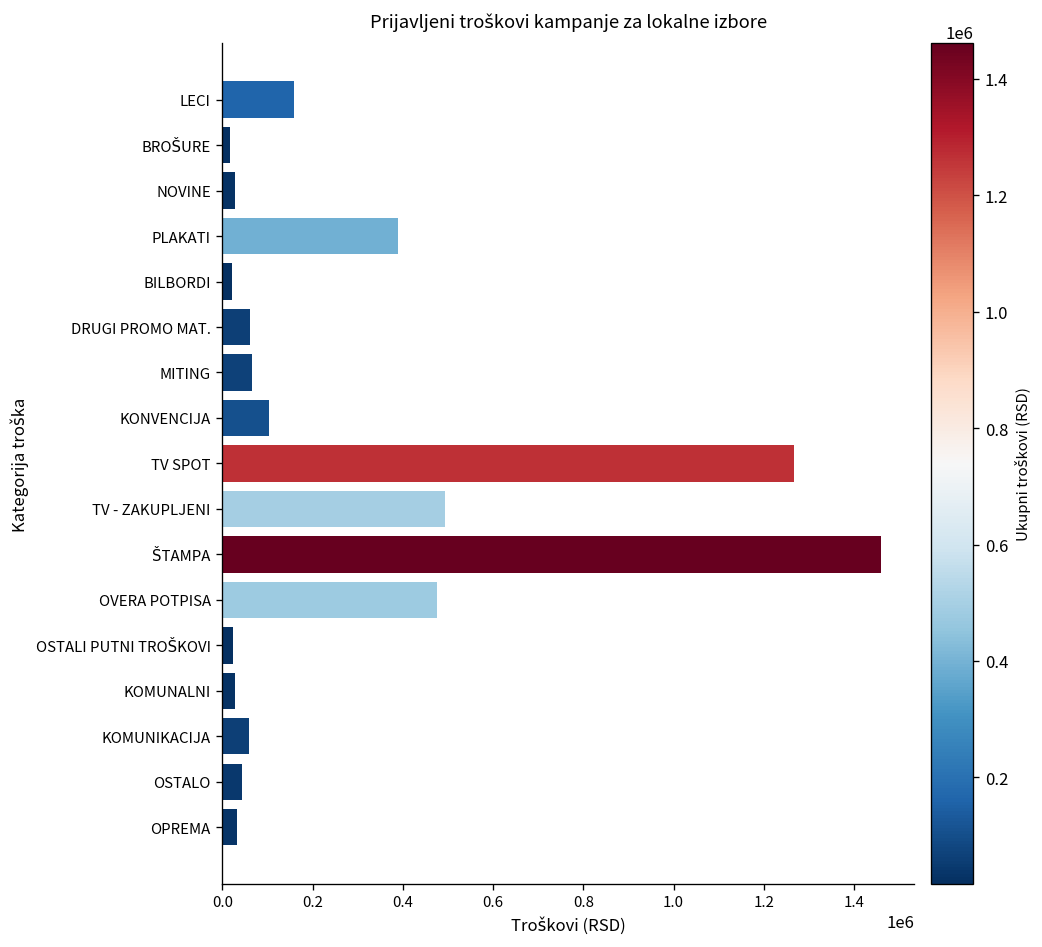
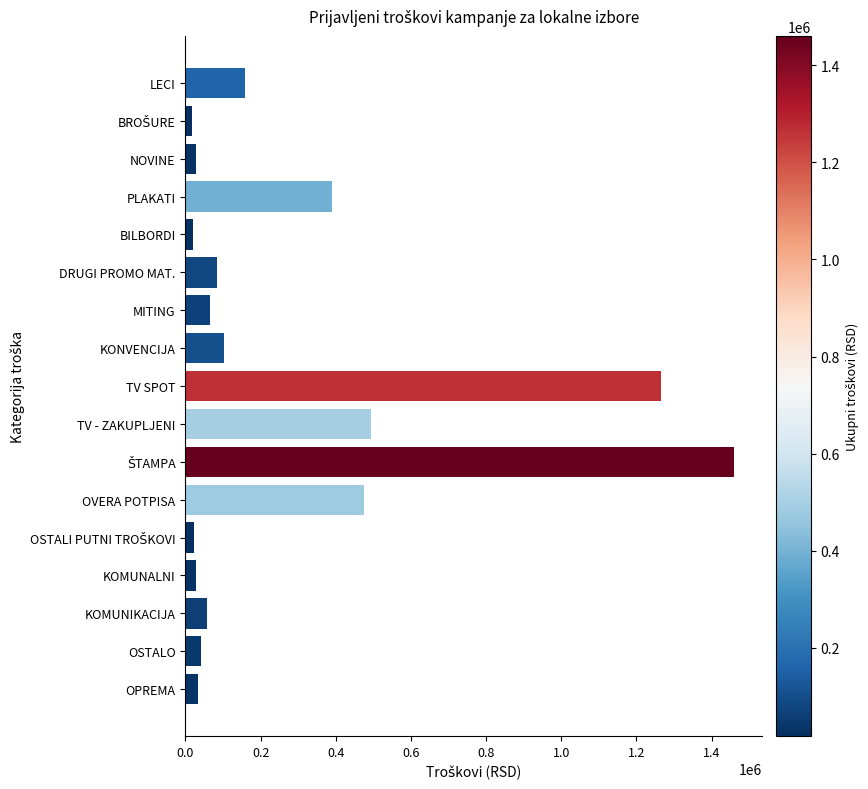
  {
    "LECI": 160000,
    "BROŠURE": 20000,
    "NOVINE": 30000,
    "PLAKATI": 390000,
    "BILBORDI": 20000,
-   "DRUGI PROMO MAT.": 60000,
+   "DRUGI PROMO MAT.": 80000,
    "MITING": 70000,
    "KONVENCIJA": 100000,
    "TV SPOT": 1270000,
    "TV - ZAKUPLJENI": 490000,
    "ŠTAMPA": 1460000,
    "OVERA POTPISA": 470000,
    "OSTALI PUTNI TROŠKOVI": 20000,
    "KOMUNALNI": 30000,
    "KOMUNIKACIJA": 60000,
    "OSTALO": 40000,
    "OPREMA": 30000
  }
